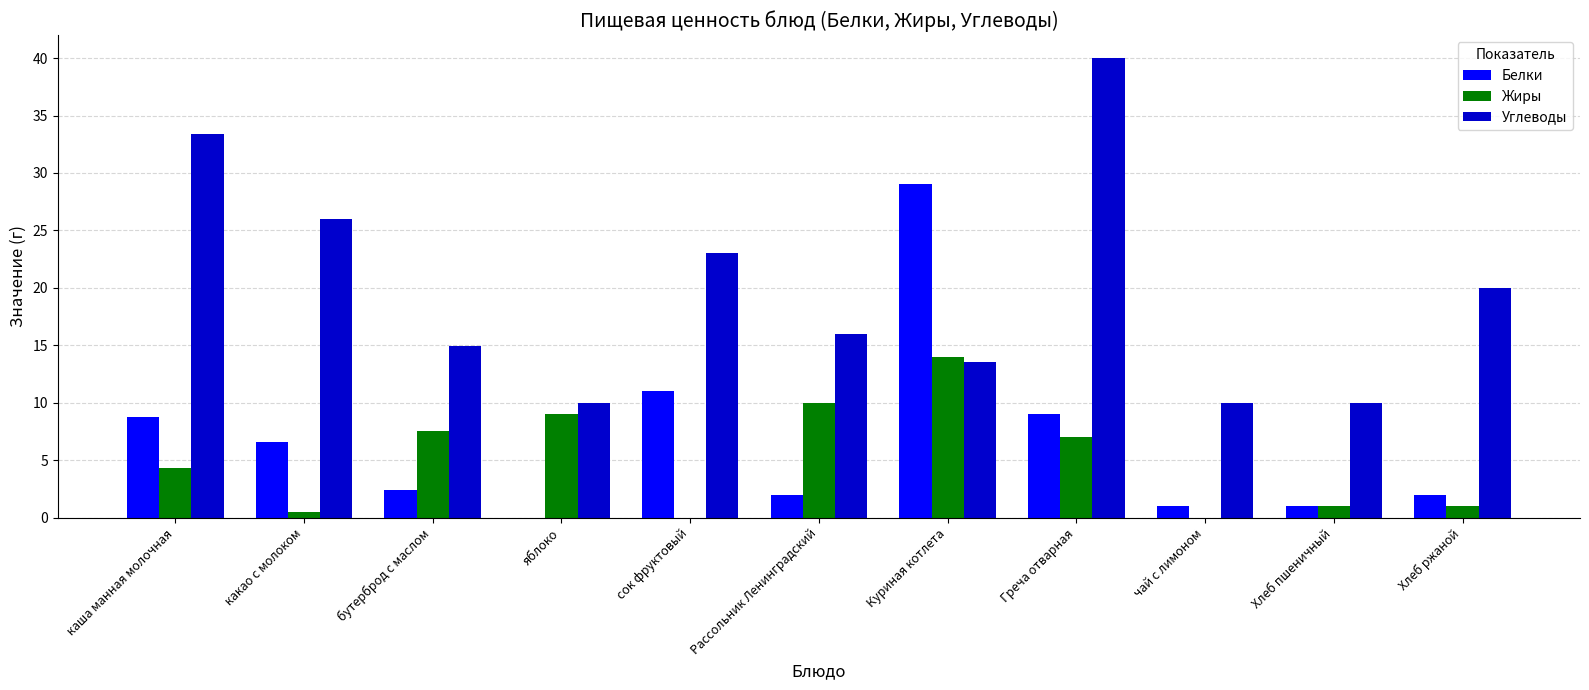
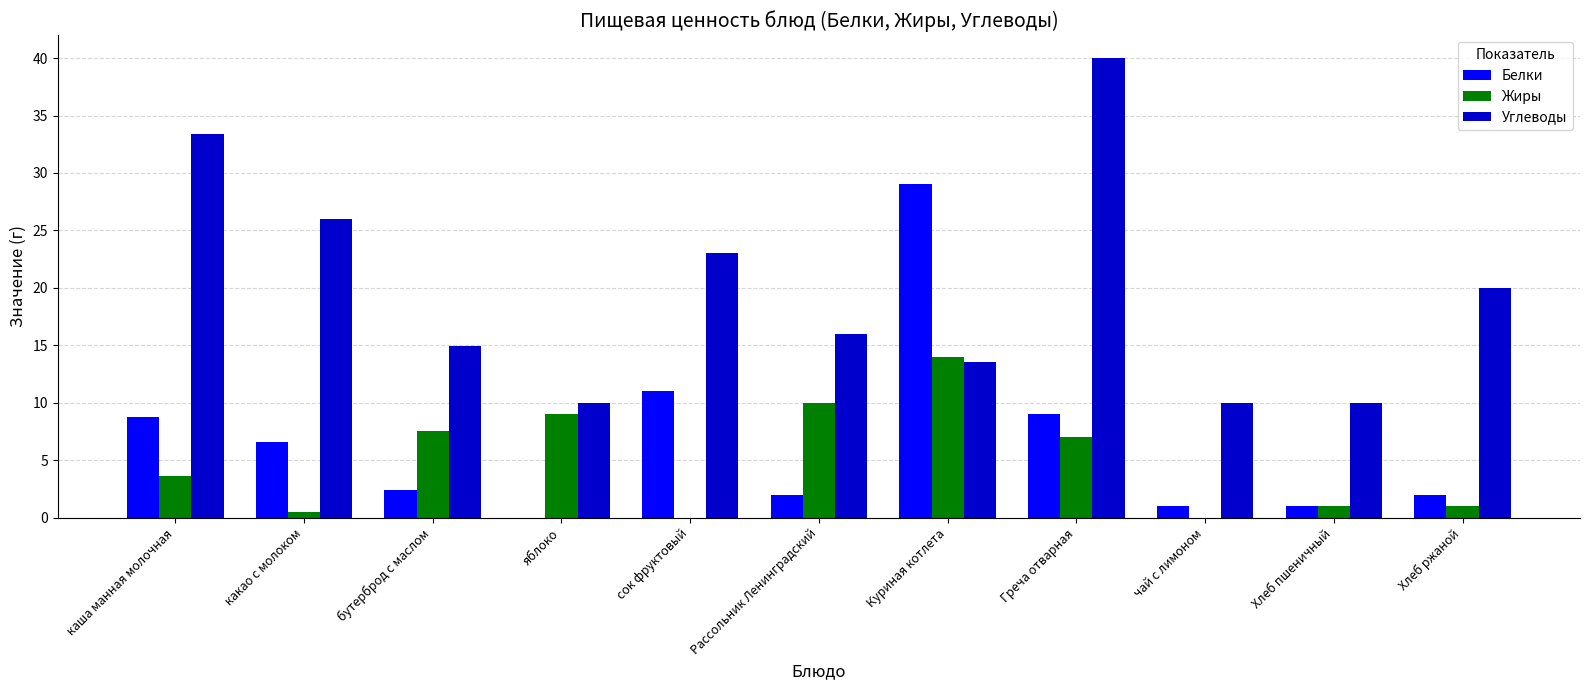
  {
    "Жиры": {
-     "каша манная молочная": 4.4,
+     "каша манная молочная": 3.6,
      "какао с молоком": 0.5,
      "бутерброд с маслом": 7.5,
      "яблоко": 9.0,
      "сок фруктовый": 0.0,
      "Рассольник Ленинградский": 10.0,
      "Куриная котлета": 14.0,
      "Греча отварная": 7.0,
      "чай с лимоном": 0.0,
      "Хлеб пшеничный": 1.0,
      "Хлеб ржаной": 1.0
    }
  }
